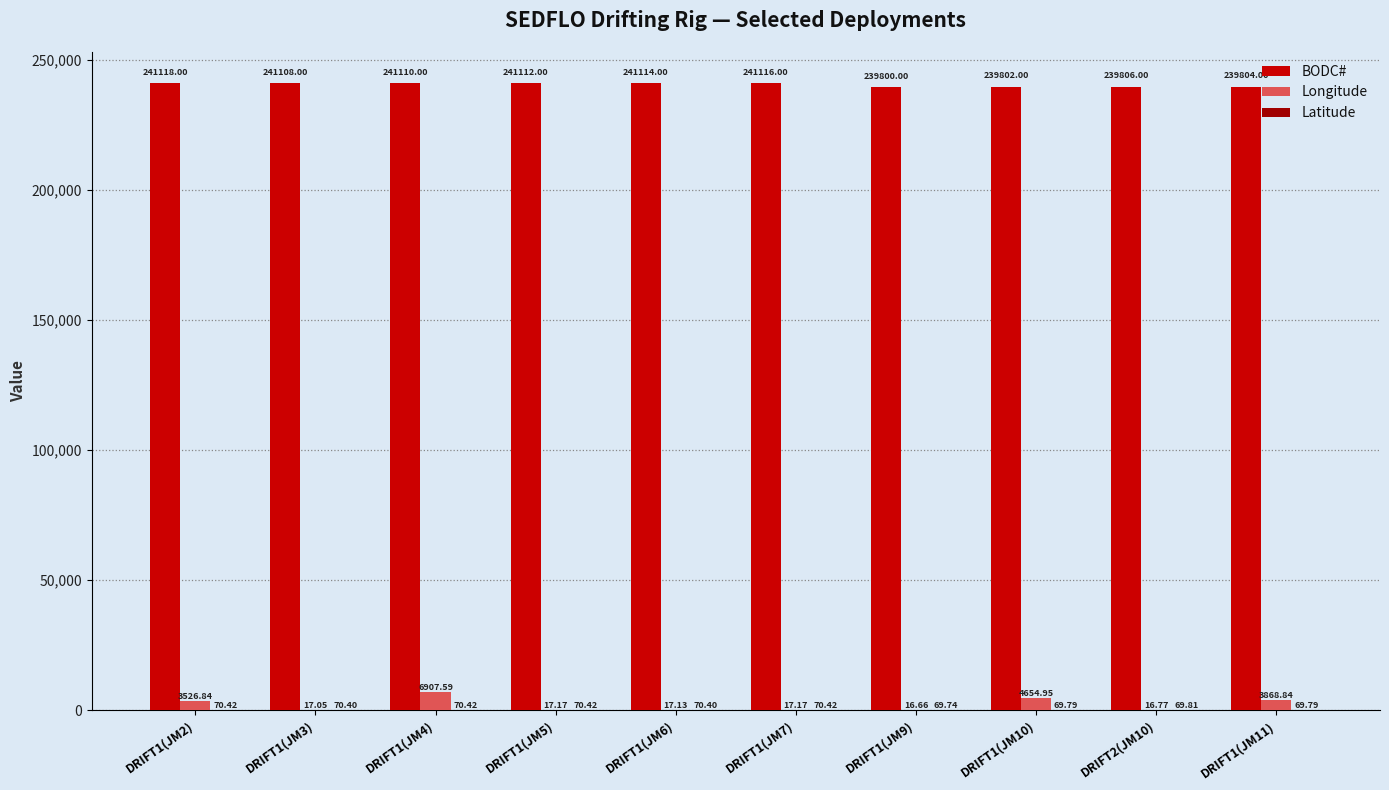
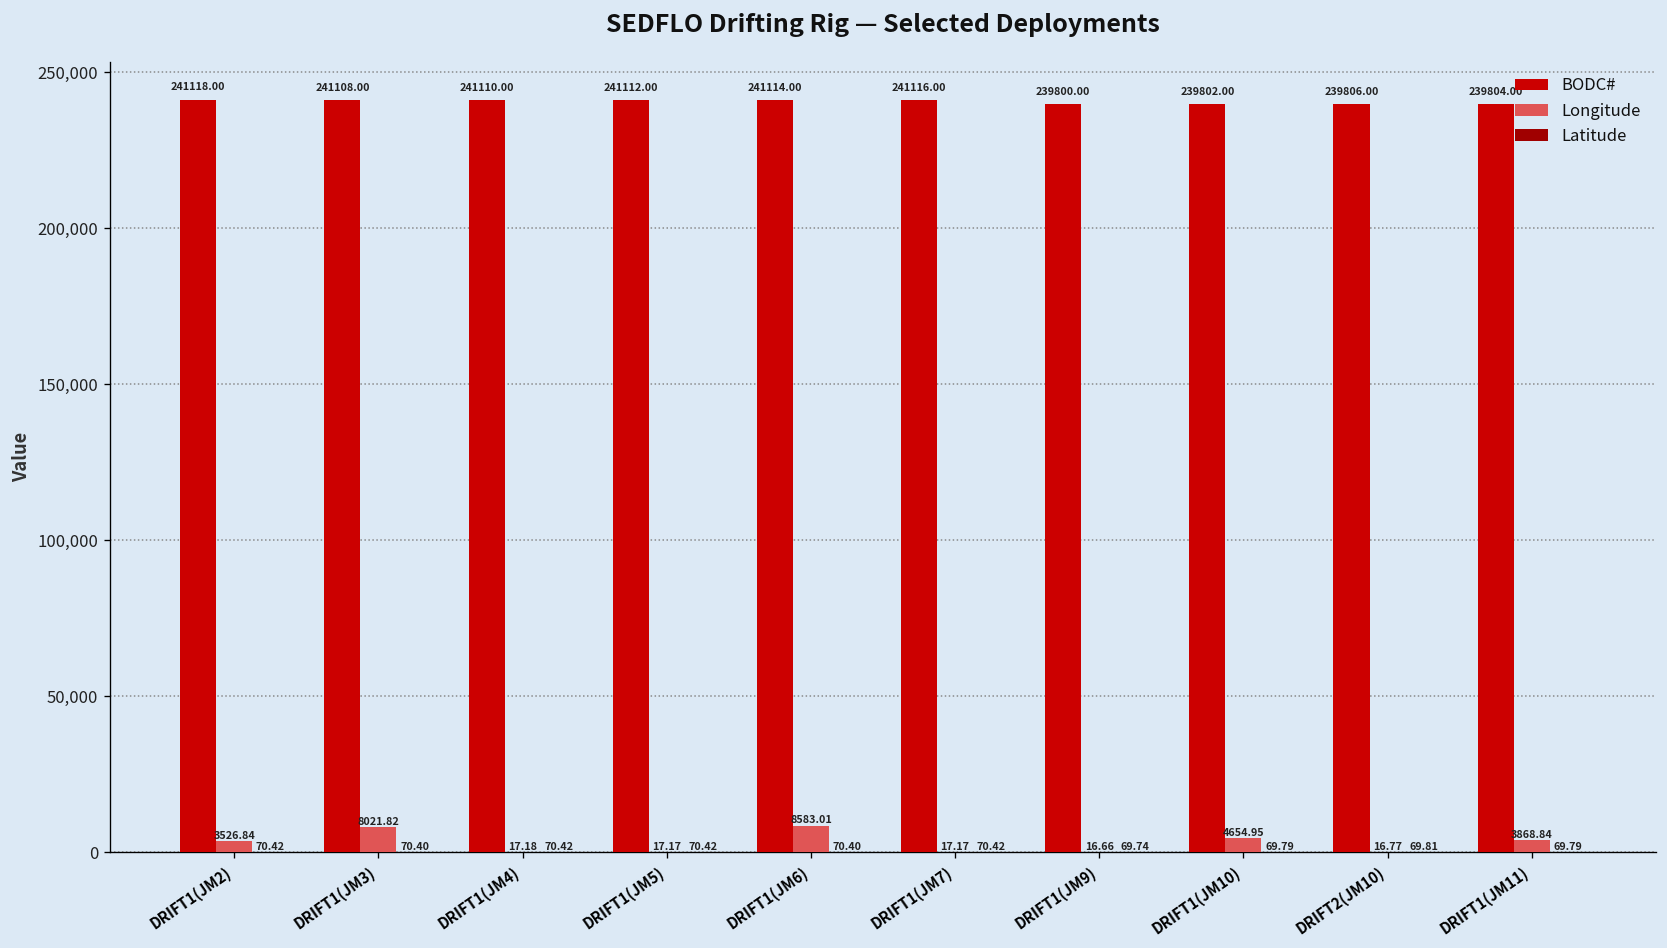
  {
    "Longitude": {
      "DRIFT1(JM2)": 3526.84,
-     "DRIFT1(JM3)": 17.05,
-     "DRIFT1(JM4)": 6907.59,
+     "DRIFT1(JM3)": 8021.82,
+     "DRIFT1(JM4)": 17.18,
      "DRIFT1(JM5)": 17.17,
-     "DRIFT1(JM6)": 17.13,
+     "DRIFT1(JM6)": 8583.01,
      "DRIFT1(JM7)": 17.17,
      "DRIFT1(JM9)": 16.66,
      "DRIFT1(JM10)": 4654.95,
      "DRIFT2(JM10)": 16.77,
      "DRIFT1(JM11)": 3868.84
    }
  }
